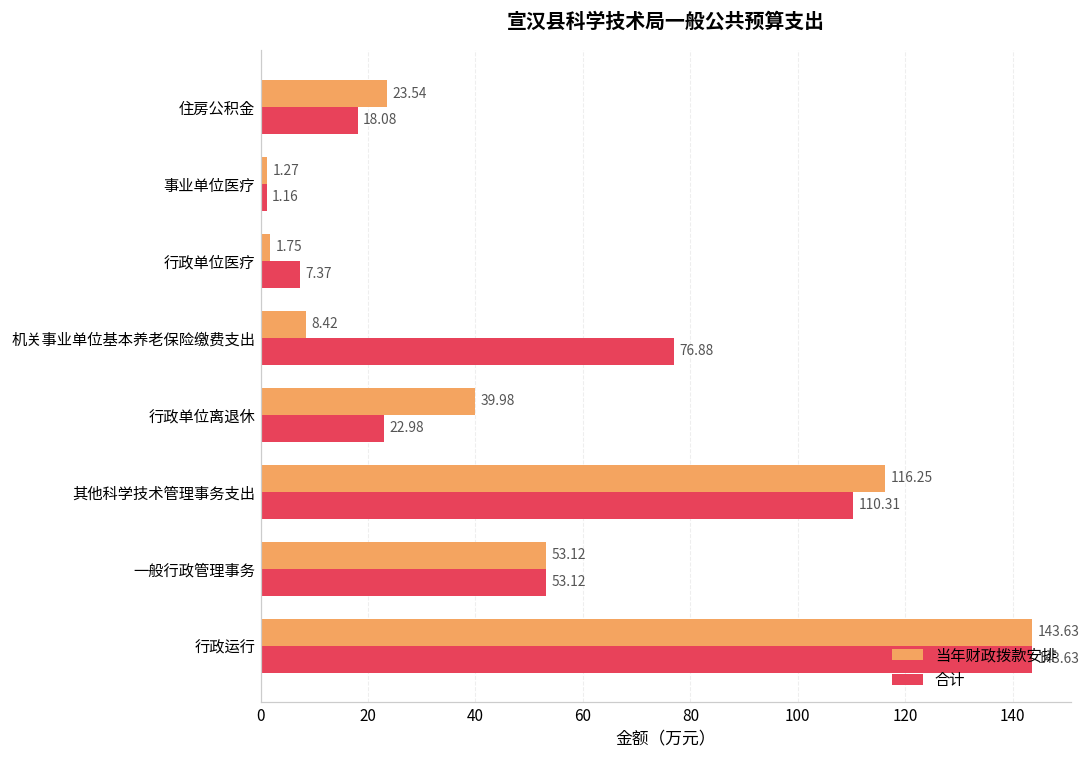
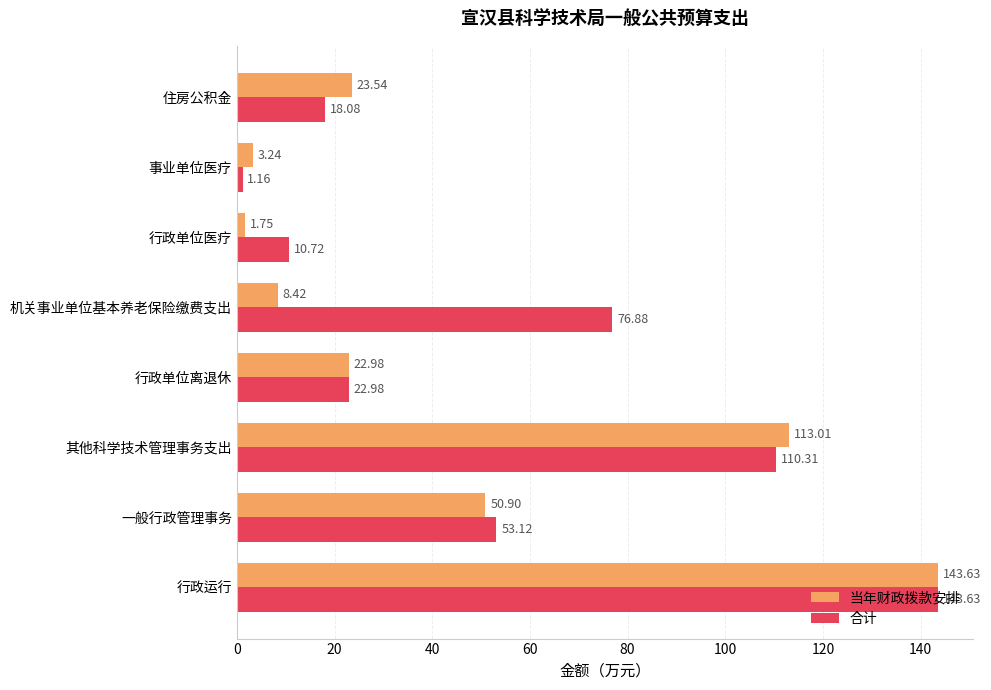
  {
    "当年财政拨款安排": {
      "住房公积金": 23.54,
-     "事业单位医疗": 1.27,
+     "事业单位医疗": 3.24,
      "行政单位医疗": 1.75,
      "机关事业单位基本养老保险缴费支出": 8.42,
-     "行政单位离退休": 39.98,
-     "其他科学技术管理事务支出": 116.25,
-     "一般行政管理事务": 53.12,
+     "行政单位离退休": 22.98,
+     "其他科学技术管理事务支出": 113.01,
+     "一般行政管理事务": 50.90,
      "行政运行": 143.63
    },
    "合计": {
      "住房公积金": 18.08,
      "事业单位医疗": 1.16,
-     "行政单位医疗": 7.37,
+     "行政单位医疗": 10.72,
      "机关事业单位基本养老保险缴费支出": 76.88,
      "行政单位离退休": 22.98,
      "其他科学技术管理事务支出": 110.31,
      "一般行政管理事务": 53.12,
      "行政运行": 143.63
    }
  }
